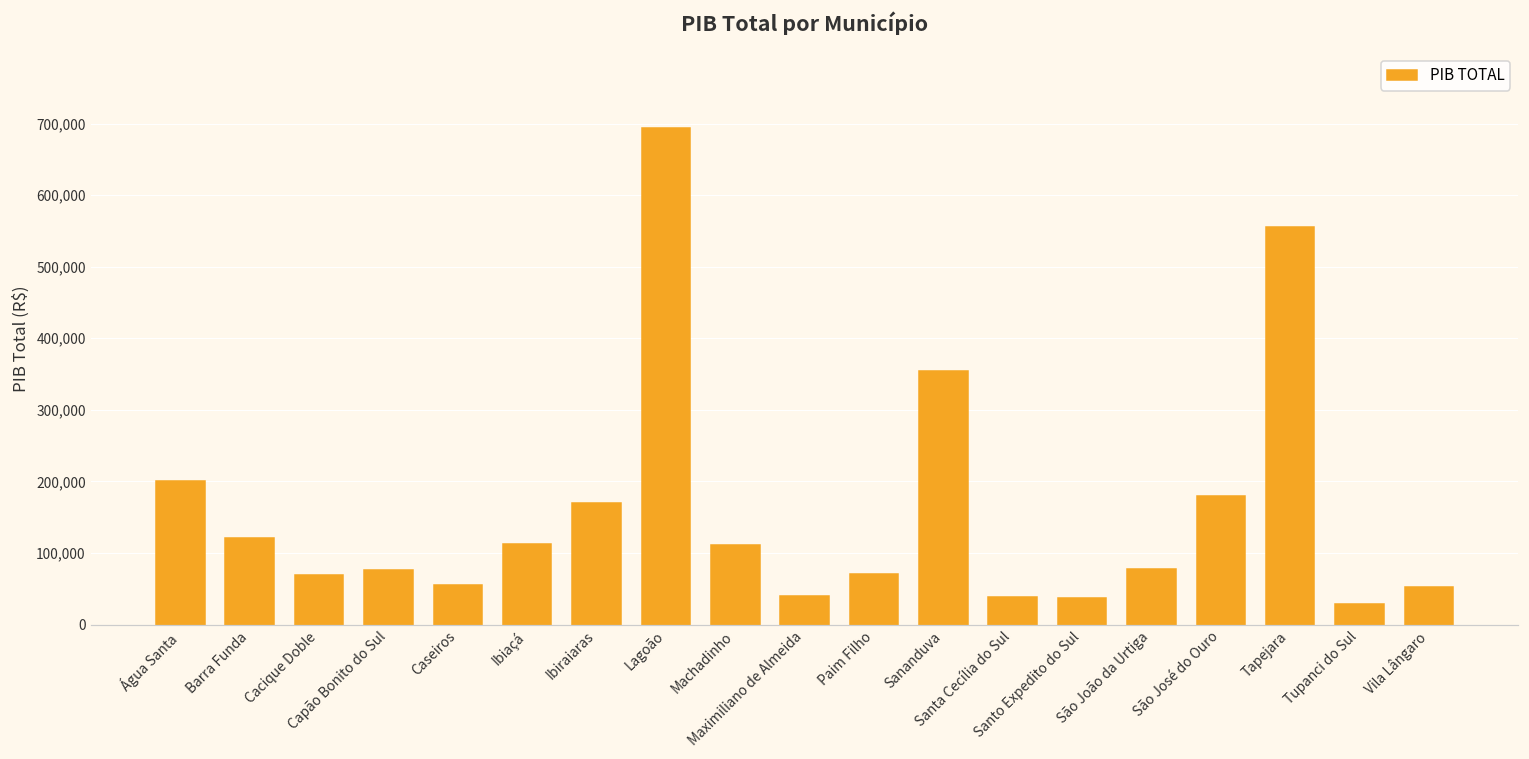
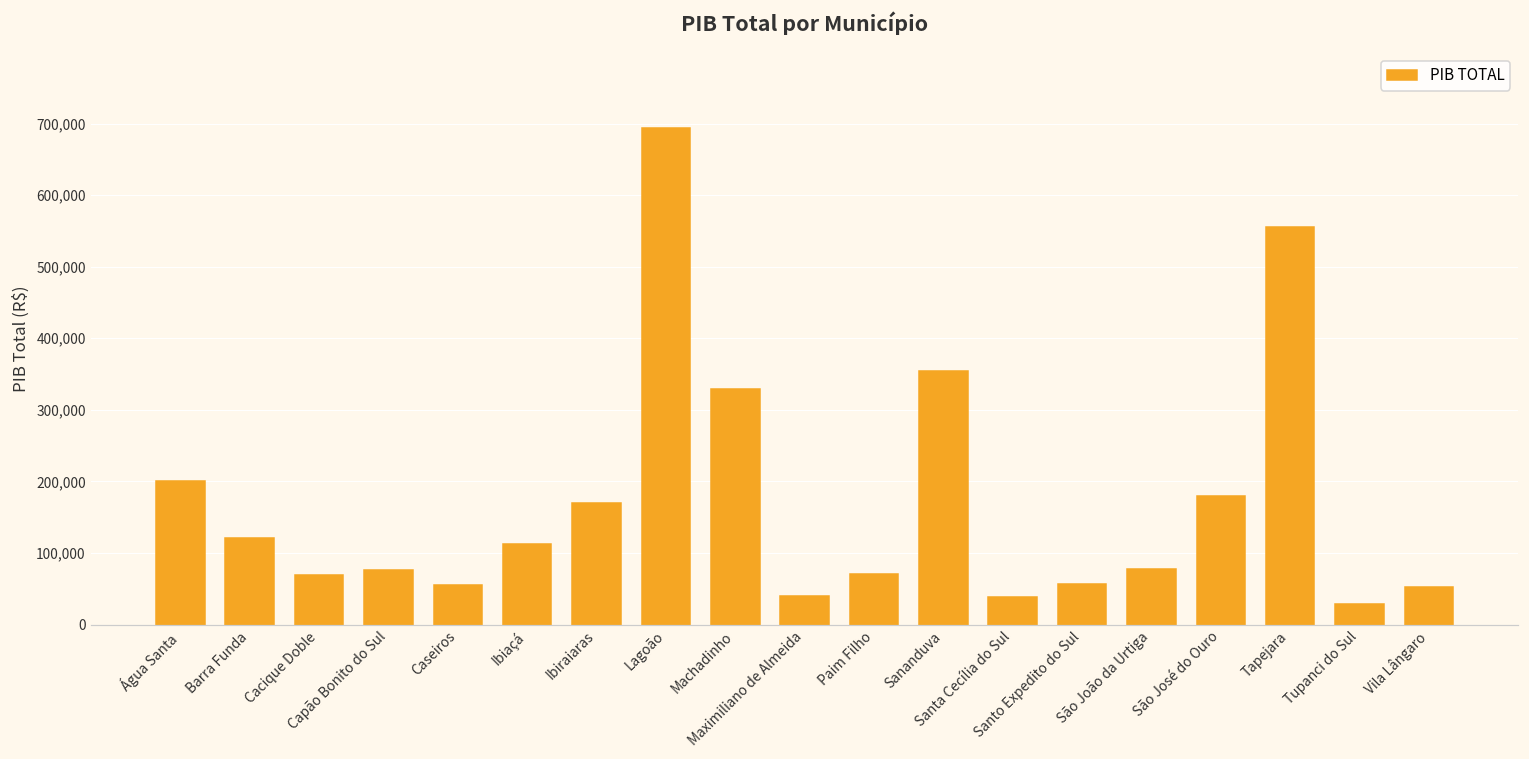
  {
    "Água Santa": "200,000",
    "Barra Funda": "120,000",
    "Cacique Doble": "70,000",
    "Capão Bonito do Sul": "80,000",
    "Caseiros": "60,000",
    "Ibiaçá": "110,000",
    "Ibiraiaras": "170,000",
    "Lagoão": "690,000",
-   "Machadinho": "110,000",
+   "Machadinho": "330,000",
    "Maximiliano de Almeida": "40,000",
    "Paim Filho": "70,000",
    "Sananduva": "350,000",
    "Santa Cecília do Sul": "40,000",
-   "Santo Expedito do Sul": "40,000",
+   "Santo Expedito do Sul": "60,000",
    "São João da Urtiga": "80,000",
    "São José do Ouro": "180,000",
    "Tapejara": "560,000",
    "Tupanci do Sul": "30,000",
    "Vila Lângaro": "50,000"
  }
